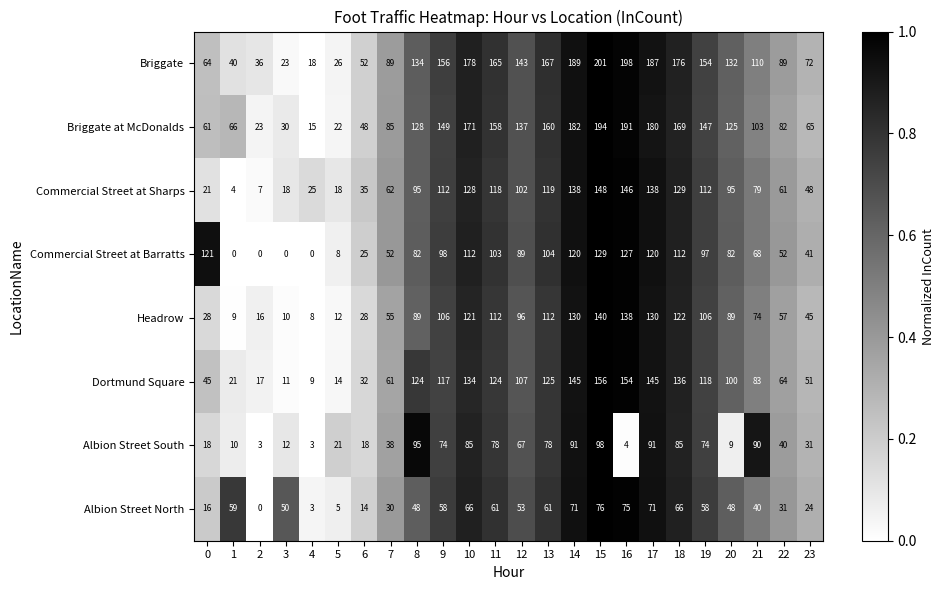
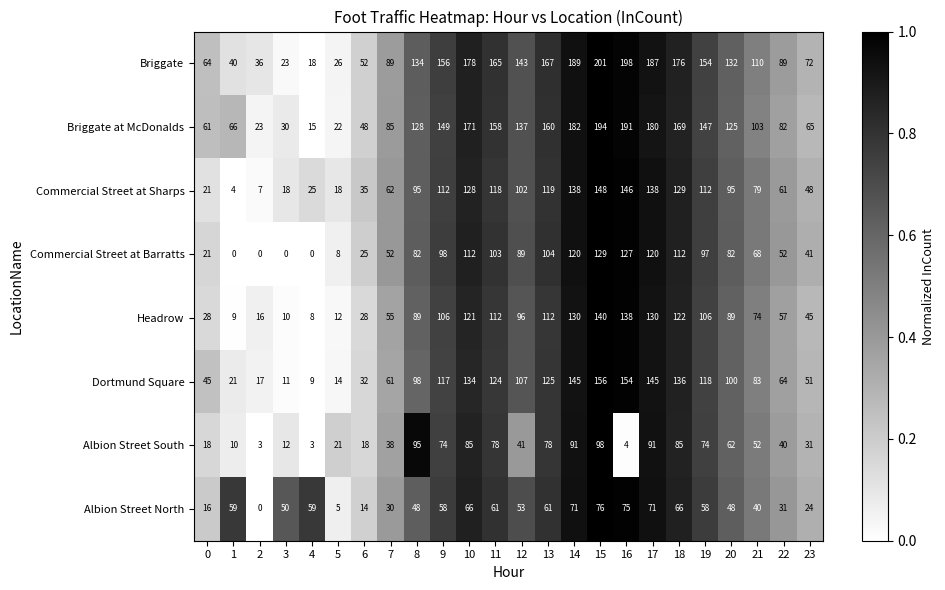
  {
    "Briggate": {
      "0": 64,
      "1": 40,
      "2": 36,
      "3": 23,
      "4": 18,
      "5": 26,
      "6": 52,
      "7": 89,
      "8": 134,
      "9": 156,
      "10": 178,
      "11": 165,
      "12": 143,
      "13": 167,
      "14": 189,
      "15": 201,
      "16": 198,
      "17": 187,
      "18": 176,
      "19": 154,
      "20": 132,
      "21": 110,
      "22": 89,
      "23": 72
    },
    "Briggate at McDonalds": {
      "0": 61,
      "1": 66,
      "2": 23,
      "3": 30,
      "4": 15,
      "5": 22,
      "6": 48,
      "7": 85,
      "8": 128,
      "9": 149,
      "10": 171,
      "11": 158,
      "12": 137,
      "13": 160,
      "14": 182,
      "15": 194,
      "16": 191,
      "17": 180,
      "18": 169,
      "19": 147,
      "20": 125,
      "21": 103,
      "22": 82,
      "23": 65
    },
    "Commercial Street at Sharps": {
      "0": 21,
      "1": 4,
      "2": 7,
      "3": 18,
      "4": 25,
      "5": 18,
      "6": 35,
      "7": 62,
      "8": 95,
      "9": 112,
      "10": 128,
      "11": 118,
      "12": 102,
      "13": 119,
      "14": 138,
      "15": 148,
      "16": 146,
      "17": 138,
      "18": 129,
      "19": 112,
      "20": 95,
      "21": 79,
      "22": 61,
      "23": 48
    },
    "Commercial Street at Barratts": {
-     "0": 121,
+     "0": 21,
      "1": 0,
      "2": 0,
      "3": 0,
      "4": 0,
      "5": 8,
      "6": 25,
      "7": 52,
      "8": 82,
      "9": 98,
      "10": 112,
      "11": 103,
      "12": 89,
      "13": 104,
      "14": 120,
      "15": 129,
      "16": 127,
      "17": 120,
      "18": 112,
      "19": 97,
      "20": 82,
      "21": 68,
      "22": 52,
      "23": 41
    },
    "Headrow": {
      "0": 28,
      "1": 9,
      "2": 16,
      "3": 10,
      "4": 8,
      "5": 12,
      "6": 28,
      "7": 55,
      "8": 89,
      "9": 106,
      "10": 121,
      "11": 112,
      "12": 96,
      "13": 112,
      "14": 130,
      "15": 140,
      "16": 138,
      "17": 130,
      "18": 122,
      "19": 106,
      "20": 89,
      "21": 74,
      "22": 57,
      "23": 45
    },
    "Dortmund Square": {
      "0": 45,
      "1": 21,
      "2": 17,
      "3": 11,
      "4": 9,
      "5": 14,
      "6": 32,
      "7": 61,
-     "8": 124,
+     "8": 98,
      "9": 117,
      "10": 134,
      "11": 124,
      "12": 107,
      "13": 125,
      "14": 145,
      "15": 156,
      "16": 154,
      "17": 145,
      "18": 136,
      "19": 118,
      "20": 100,
      "21": 83,
      "22": 64,
      "23": 51
    },
    "Albion Street South": {
      "0": 18,
      "1": 10,
      "2": 3,
      "3": 12,
      "4": 3,
      "5": 21,
      "6": 18,
      "7": 38,
      "8": 95,
      "9": 74,
      "10": 85,
      "11": 78,
-     "12": 67,
+     "12": 41,
      "13": 78,
      "14": 91,
      "15": 98,
      "16": 4,
      "17": 91,
      "18": 85,
      "19": 74,
-     "20": 9,
-     "21": 90,
+     "20": 62,
+     "21": 52,
      "22": 40,
      "23": 31
    },
    "Albion Street North": {
      "0": 16,
      "1": 59,
      "2": 0,
      "3": 50,
-     "4": 3,
+     "4": 59,
      "5": 5,
      "6": 14,
      "7": 30,
      "8": 48,
      "9": 58,
      "10": 66,
      "11": 61,
      "12": 53,
      "13": 61,
      "14": 71,
      "15": 76,
      "16": 75,
      "17": 71,
      "18": 66,
      "19": 58,
      "20": 48,
      "21": 40,
      "22": 31,
      "23": 24
    }
  }
